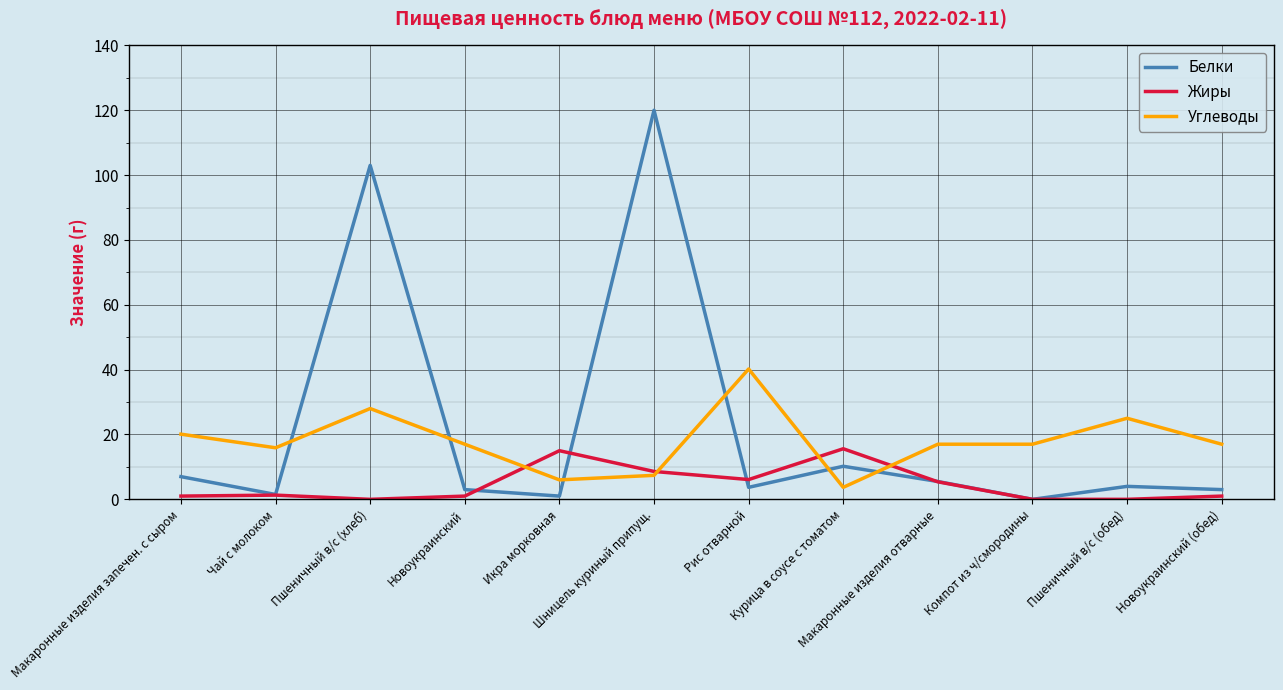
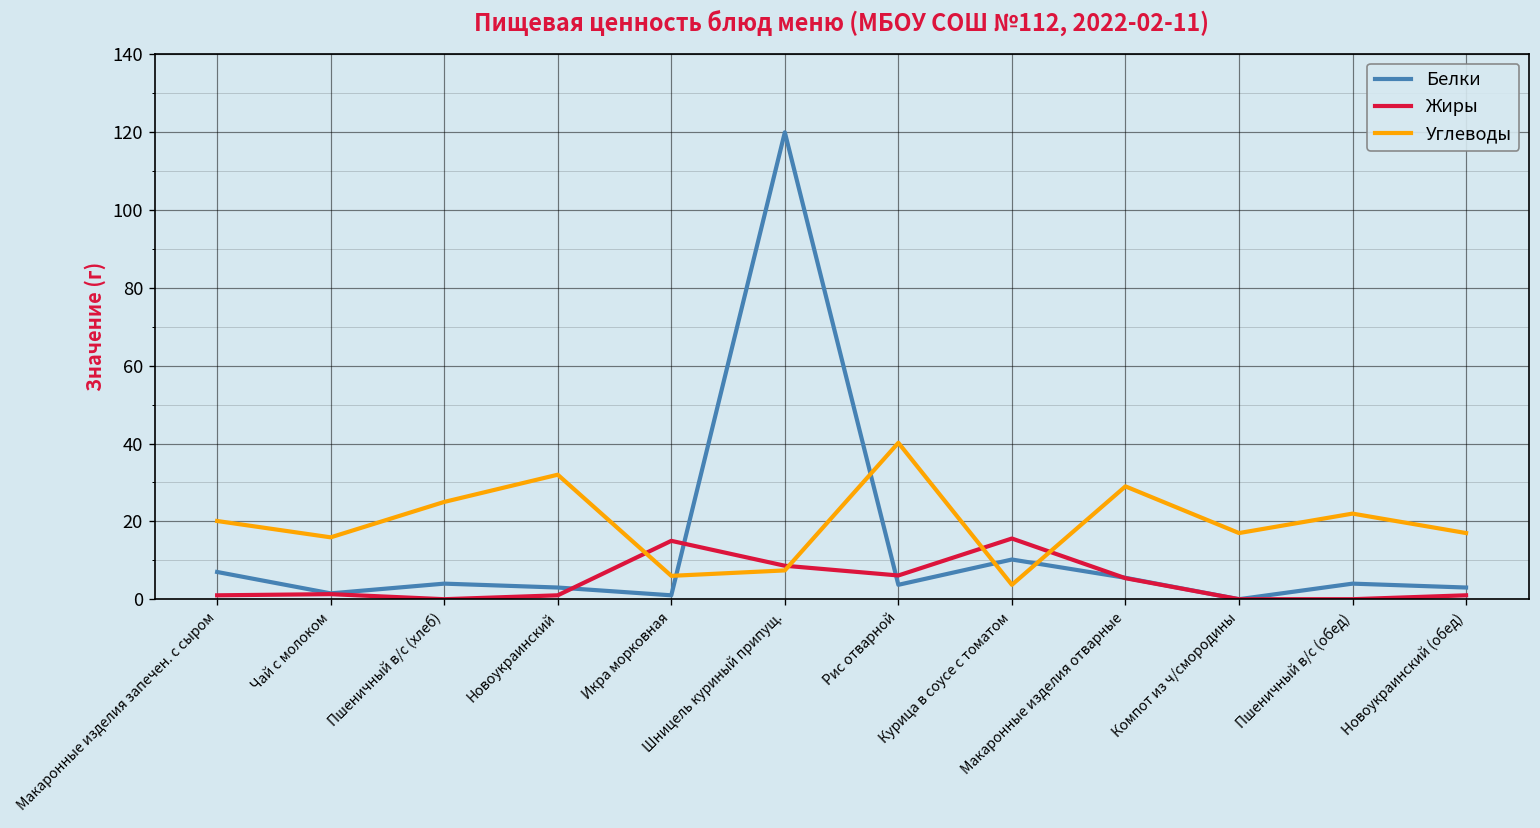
  {
    "Белки": {
      "Макаронные изделия запечен. с сыром": 7,
-     "Пшеничный в/с (хлеб)": 103,
+     "Пшеничный в/с (хлеб)": 4,
      "Новоукраинский": 3,
      "Икра морковная": 1,
      "Шницель куриный припущ.": 120,
      "Рис отварной": 4,
      "Курица в соусе с томатом": 10,
      "Пшеничный в/с (обед)": 4,
      "Новоукраинский (обед)": 3
    },
    "Жиры": {
      "Макаронные изделия запечен. с сыром": 1,
      "Пшеничный в/с (хлеб)": 0,
      "Новоукраинский": 1,
      "Икра морковная": 15,
      "Шницель куриный припущ.": 9,
      "Рис отварной": 6,
      "Курица в соусе с томатом": 16,
      "Пшеничный в/с (обед)": 0,
      "Новоукраинский (обед)": 1
    },
    "Углеводы": {
      "Макаронные изделия запечен. с сыром": 20,
      "Чай с молоком": 16,
-     "Пшеничный в/с (хлеб)": 28,
-     "Новоукраинский": 17,
+     "Пшеничный в/с (хлеб)": 25,
+     "Новоукраинский": 32,
      "Икра морковная": 6,
      "Шницель куриный припущ.": 7,
      "Рис отварной": 40,
      "Курица в соусе с томатом": 4,
-     "Макаронные изделия отварные": 17,
+     "Макаронные изделия отварные": 29,
      "Компот из ч/смородины": 17,
-     "Пшеничный в/с (обед)": 25,
+     "Пшеничный в/с (обед)": 22,
      "Новоукраинский (обед)": 17
    }
  }
